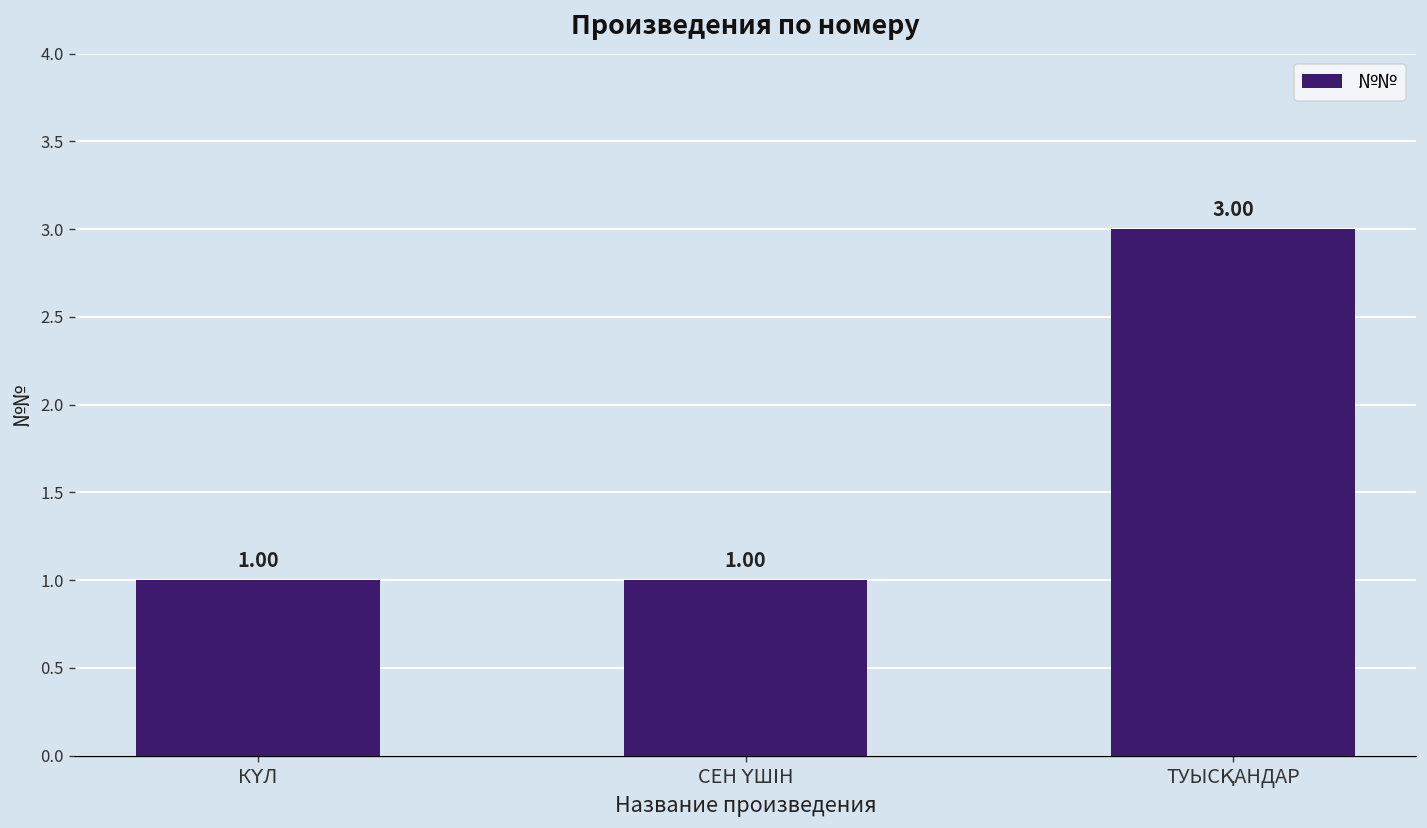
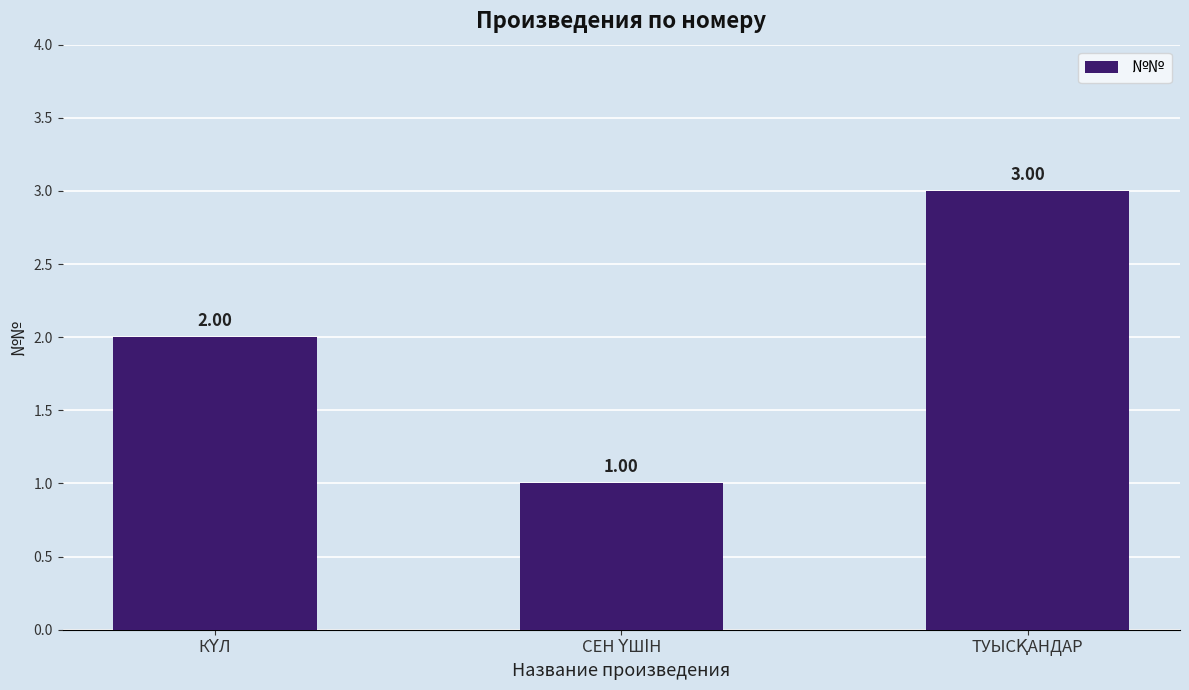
  {
-   "КҮЛ": 1.00,
+   "КҮЛ": 2.00,
    "СЕН ҮШІН": 1.00,
    "ТУЫСҚАНДАР": 3.00
  }
